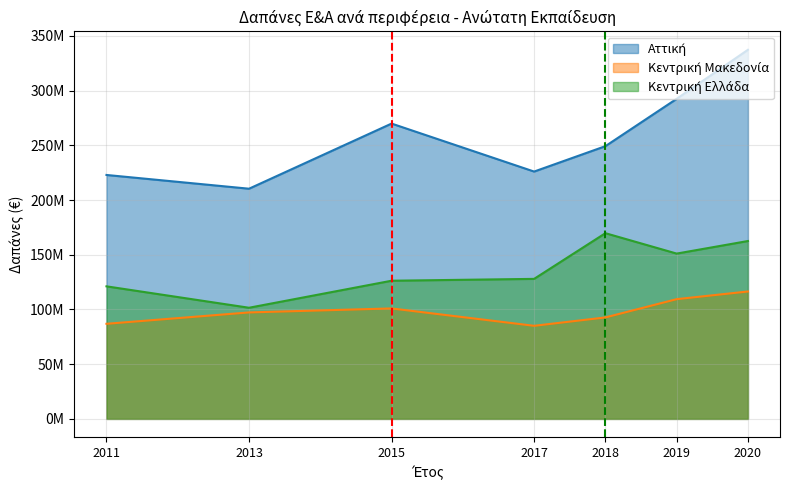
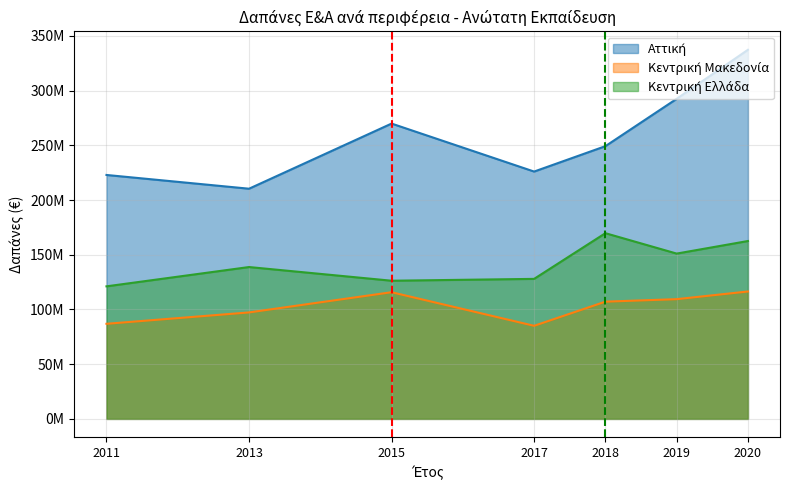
  {
    "Aττική": {
      "2011": 223000000,
      "2013": 210000000,
      "2015": 270000000,
      "2017": 226000000,
      "2018": 249000000
    },
    "Κεντρική Μακεδονία": {
      "2011": 87000000,
      "2013": 97000000,
-     "2015": 101000000,
+     "2015": 116000000,
      "2017": 85000000,
-     "2018": 93000000,
+     "2018": 107000000,
      "2019": 109000000,
      "2020": 116000000
    },
    "Κεντρική Ελλάδα": {
      "2011": 121000000,
-     "2013": 102000000,
+     "2013": 139000000,
      "2015": 126000000,
      "2017": 128000000,
      "2018": 170000000,
      "2019": 151000000,
      "2020": 163000000
    }
  }
